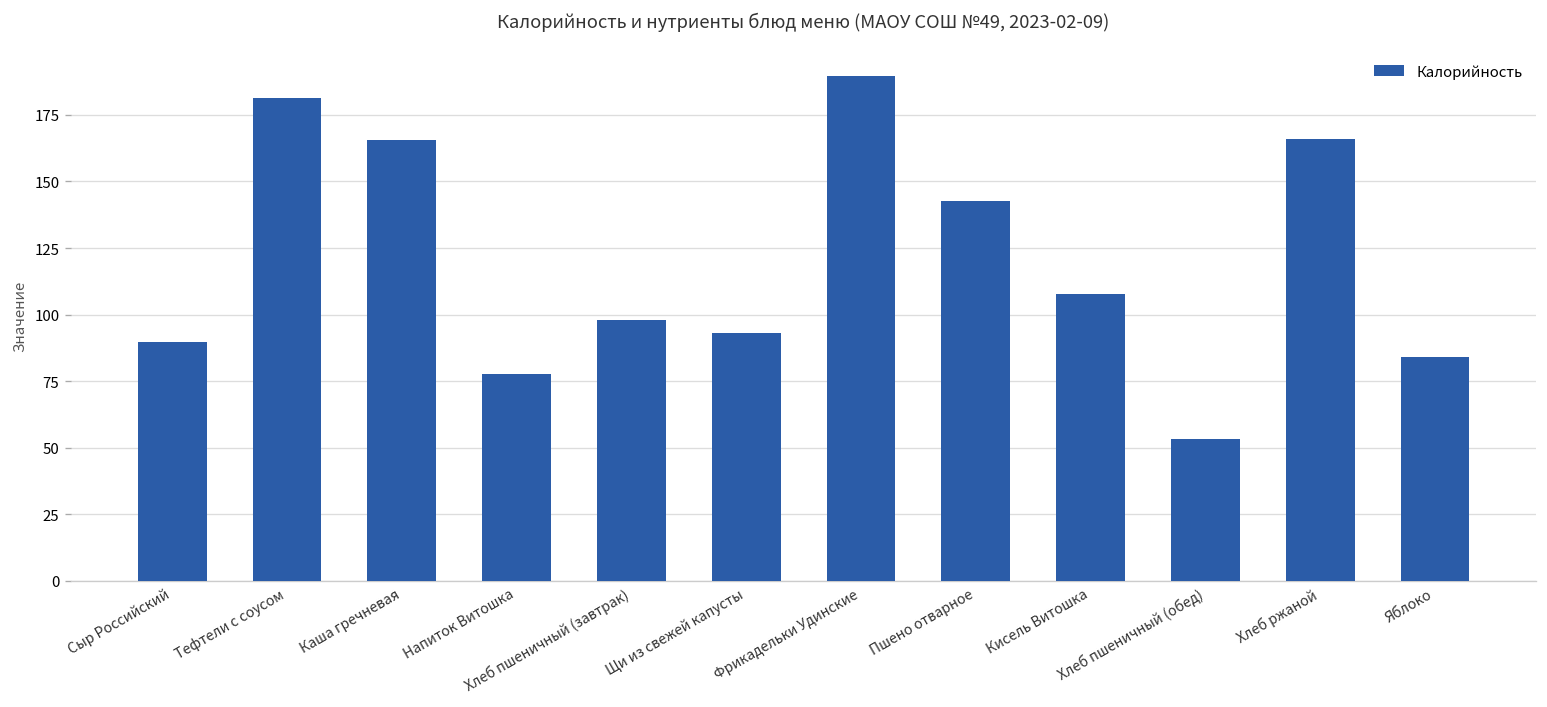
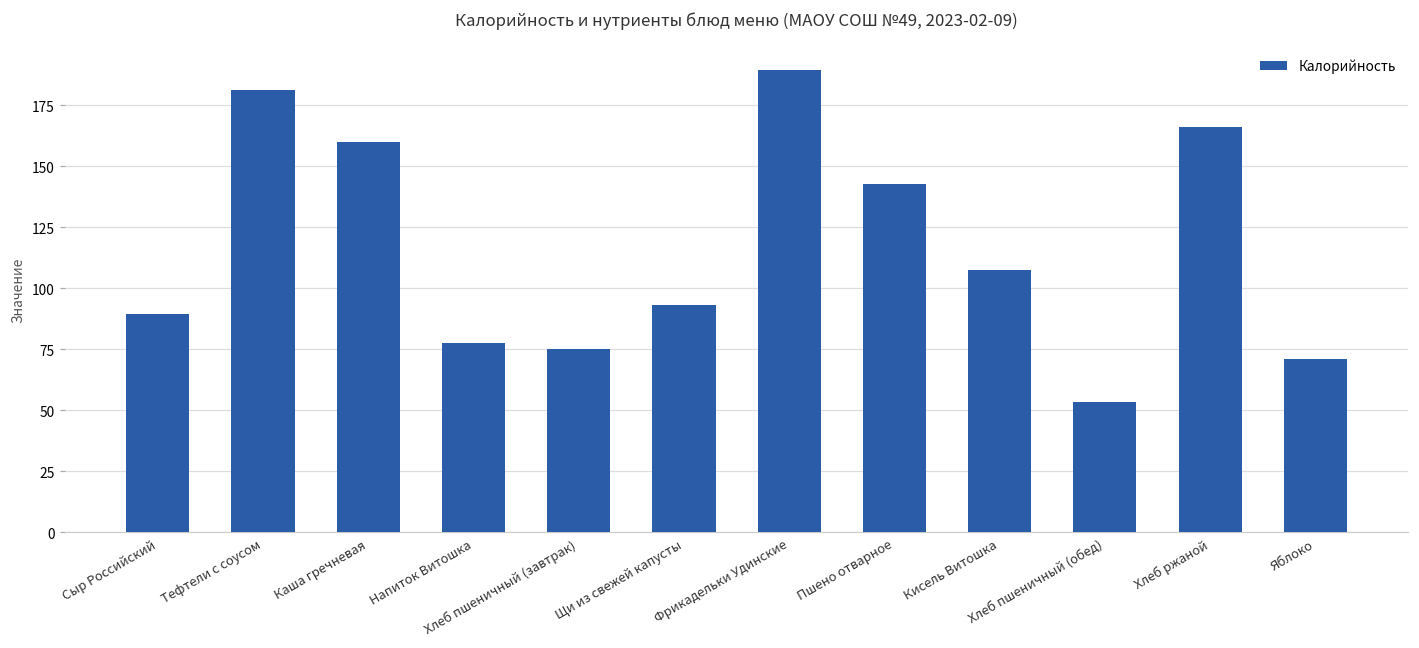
  {
    "Сыр Российский": 90,
    "Тефтели с соусом": 181,
-   "Каша гречневая": 166,
+   "Каша гречневая": 160,
    "Напиток Витошка": 78,
-   "Хлеб пшеничный (завтрак)": 98,
+   "Хлеб пшеничный (завтрак)": 75,
    "Щи из свежей капусты": 93,
    "Фрикадельки Удинские": 190,
    "Пшено отварное": 143,
    "Кисель Витошка": 108,
    "Хлеб пшеничный (обед)": 53,
    "Хлеб ржаной": 166,
-   "Яблоко": 84
+   "Яблоко": 71
  }
